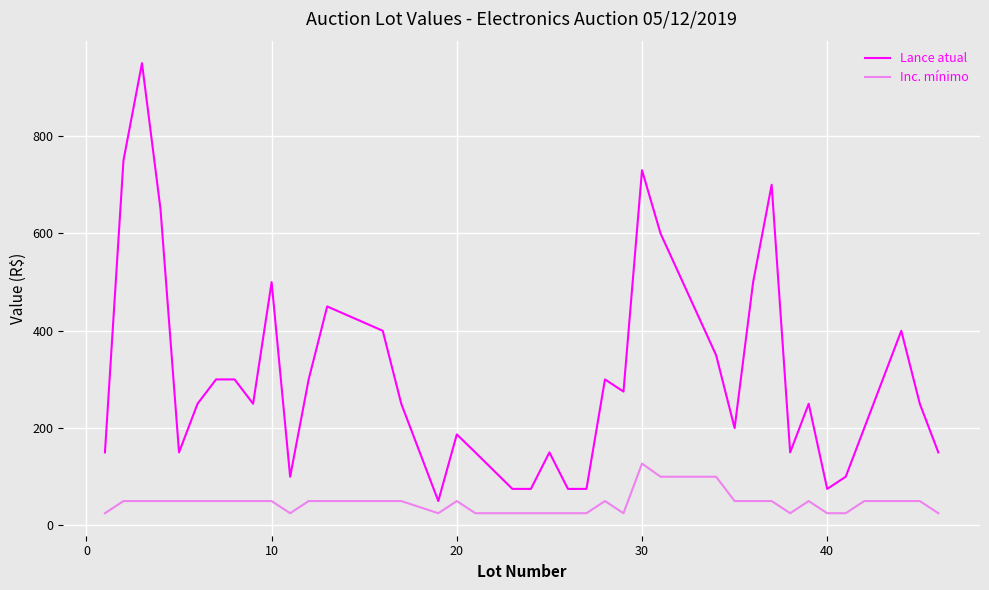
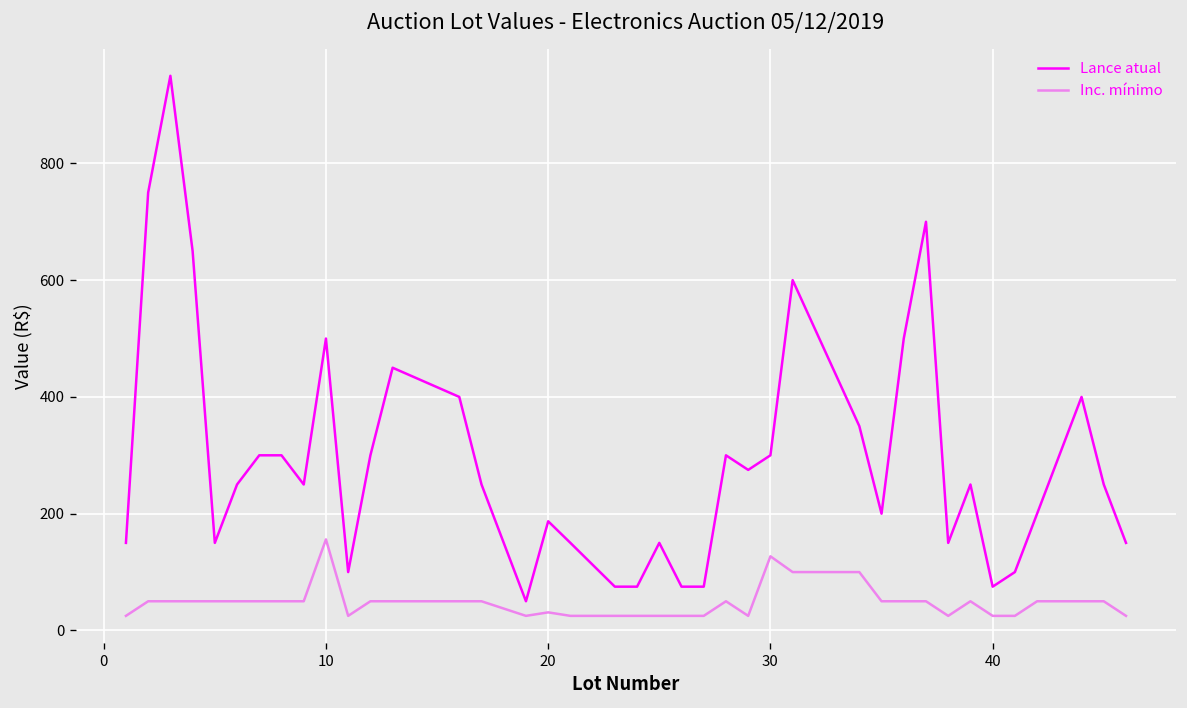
  {
    "Lance atual": {
      "10": 500,
      "20": 190,
-     "30": 730,
+     "30": 300,
      "40": 80
    },
    "Inc. mínimo": {
-     "10": 50,
-     "20": 50,
+     "10": 160,
+     "20": 30,
      "30": 130,
      "40": 30
    }
  }
